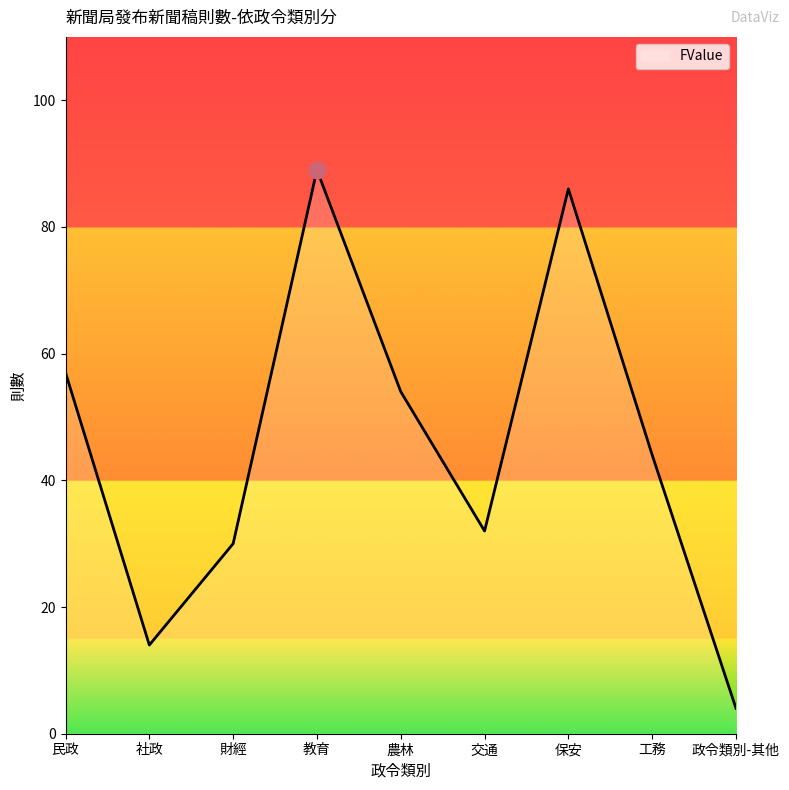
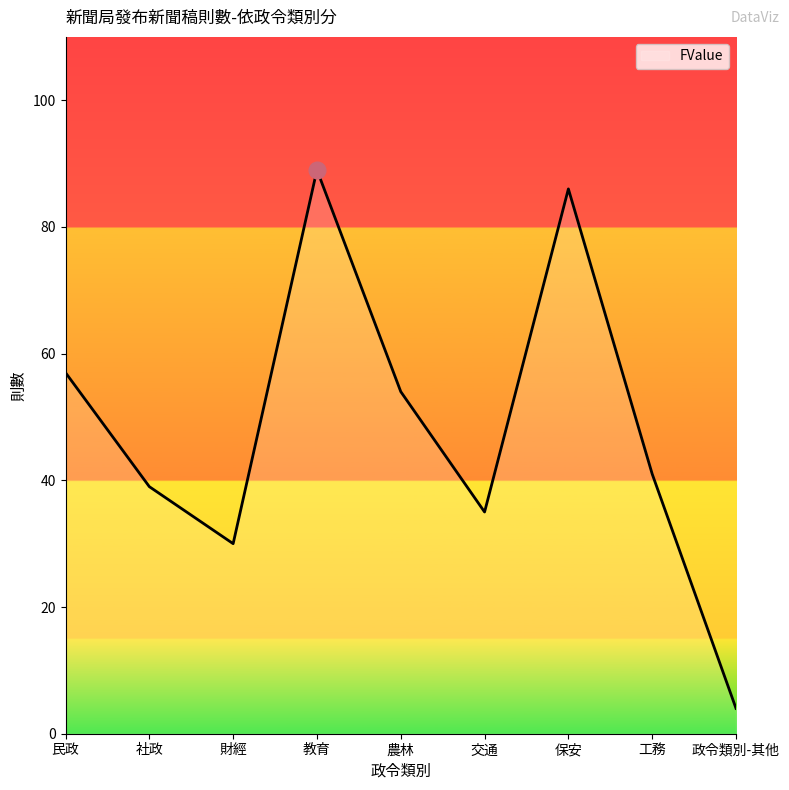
  {
    "FValue": {
      "民政": 57,
-     "社政": 14,
+     "社政": 39,
      "財經": 30,
      "農林": 54,
-     "交通": 32,
+     "交通": 35,
      "保安": 86,
-     "工務": 44,
+     "工務": 41,
      "政令類別-其他": 4
    }
  }
